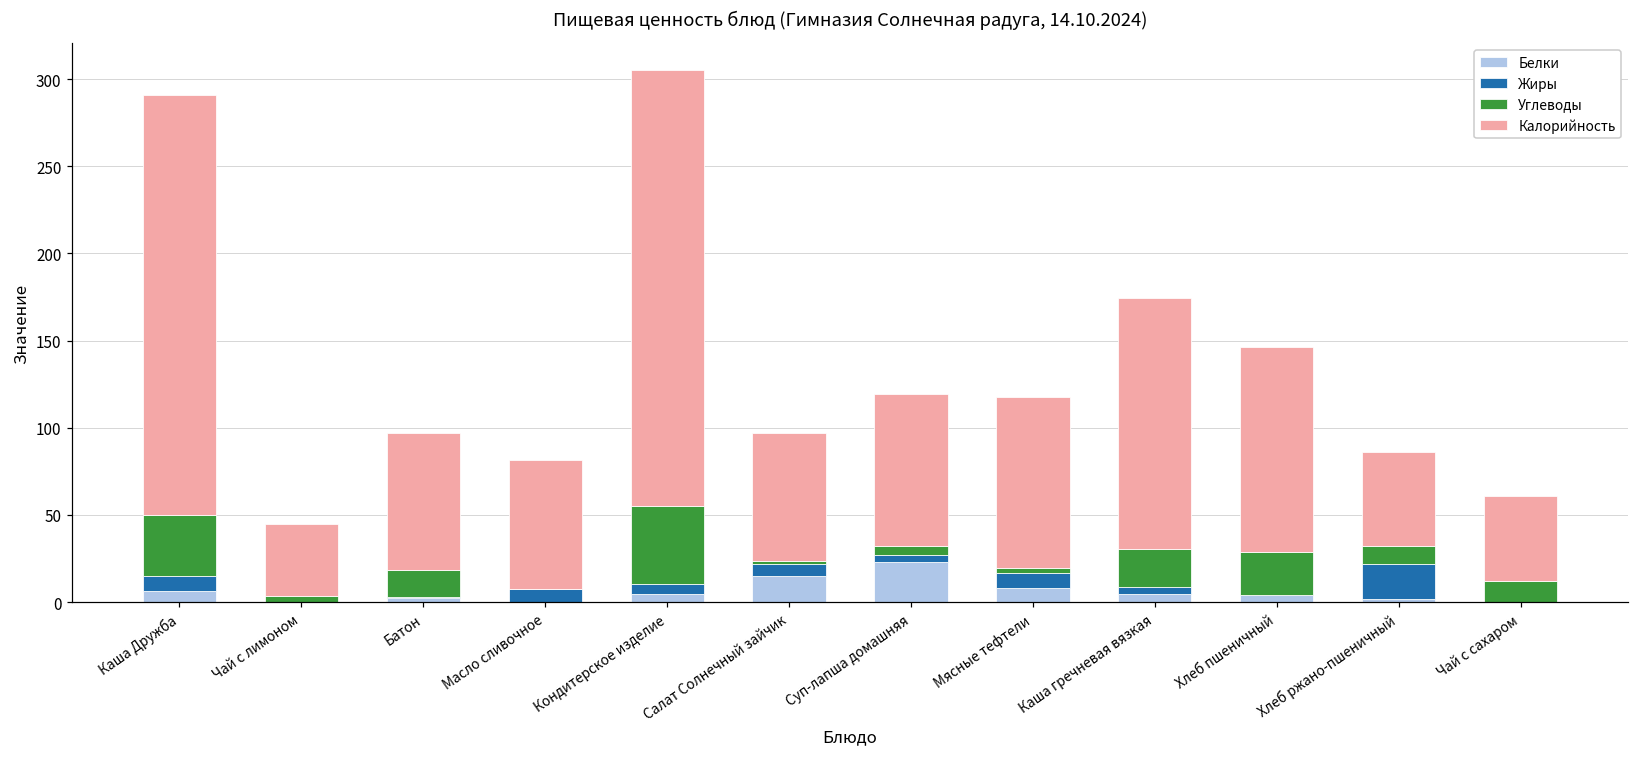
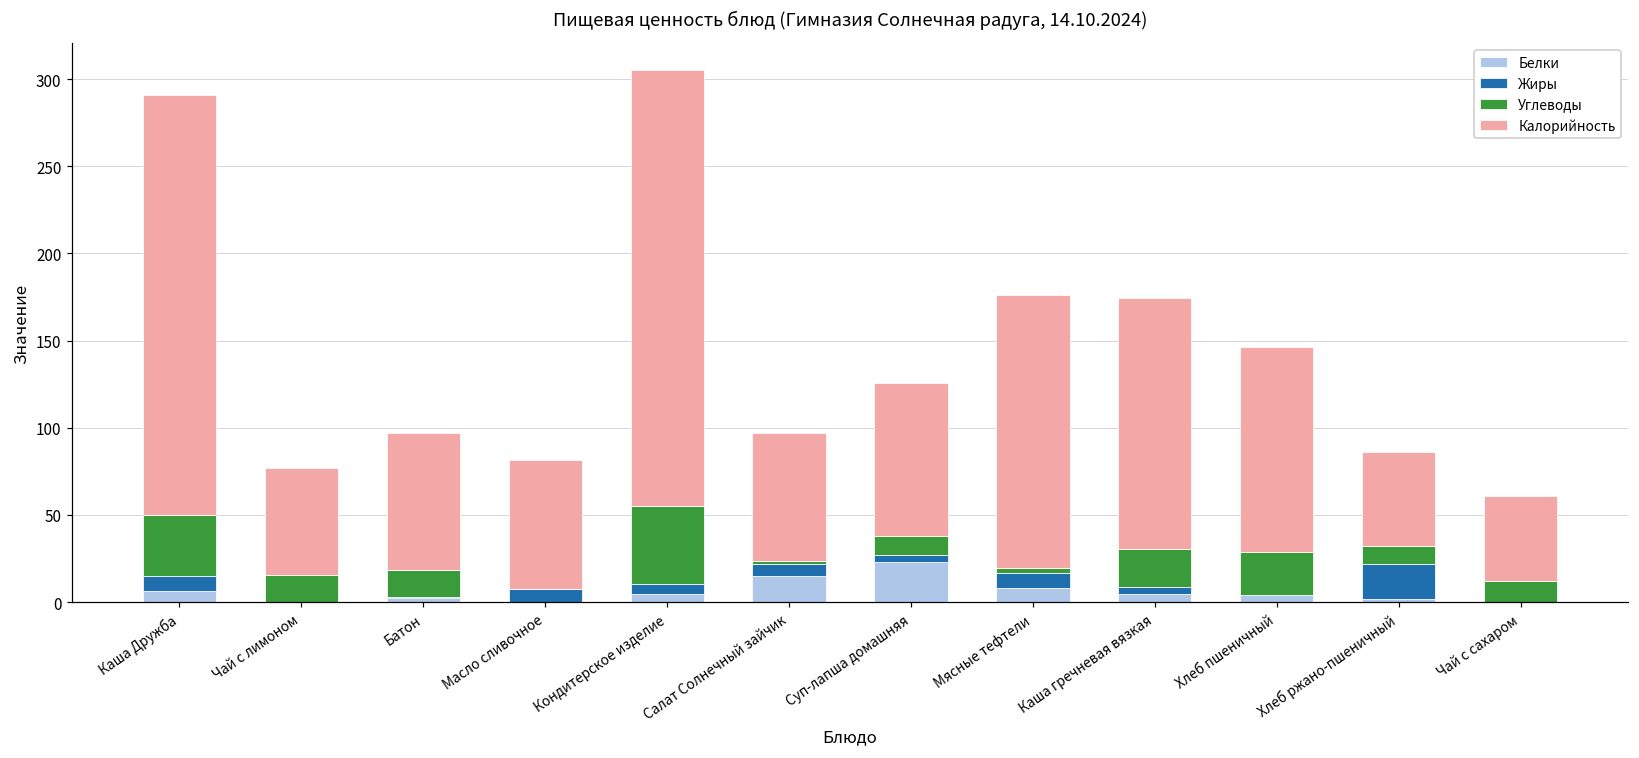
  {
    "Белки": {
      "Каша Дружба": 7,
      "Батон": 2,
      "Кондитерское изделие": 5,
      "Салат Солнечный зайчик": 15,
      "Суп-лапша домашняя": 23,
      "Мясные тефтели": 8,
      "Каша гречневая вязкая": 4,
      "Хлеб пшеничный": 4,
      "Хлеб ржано-пшеничный": 2
    },
    "Жиры": {
      "Каша Дружба": 8,
      "Масло сливочное": 7,
      "Кондитерское изделие": 6,
      "Салат Солнечный зайчик": 7,
      "Суп-лапша домашняя": 4,
      "Мясные тефтели": 9,
      "Каша гречневая вязкая": 4,
      "Хлеб ржано-пшеничный": 20,
      "Чай с сахаром": 0
    },
    "Углеводы": {
      "Каша Дружба": 35,
-     "Чай с лимоном": 3,
+     "Чай с лимоном": 15,
      "Батон": 15,
      "Кондитерское изделие": 45,
      "Салат Солнечный зайчик": 2,
-     "Суп-лапша домашняя": 5,
+     "Суп-лапша домашняя": 11,
      "Мясные тефтели": 3,
      "Каша гречневая вязкая": 22,
      "Хлеб пшеничный": 25,
      "Хлеб ржано-пшеничный": 10,
      "Чай с сахаром": 12
    },
    "Калорийность": {
      "Каша Дружба": 241,
-     "Чай с лимоном": 41,
+     "Чай с лимоном": 62,
      "Батон": 79,
      "Масло сливочное": 74,
      "Кондитерское изделие": 250,
      "Салат Солнечный зайчик": 73,
      "Суп-лапша домашняя": 88,
-     "Мясные тефтели": 99,
+     "Мясные тефтели": 157,
      "Каша гречневая вязкая": 144,
      "Хлеб пшеничный": 118,
      "Хлеб ржано-пшеничный": 54,
      "Чай с сахаром": 49
    }
  }
